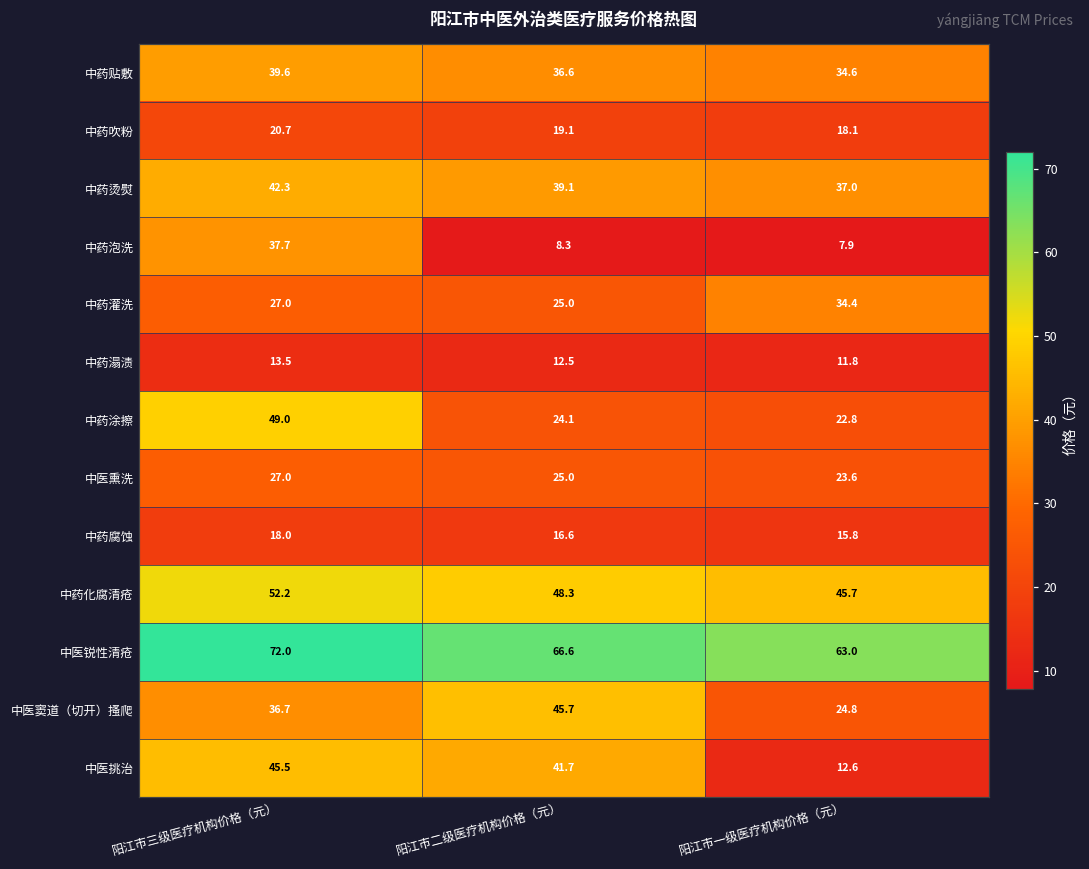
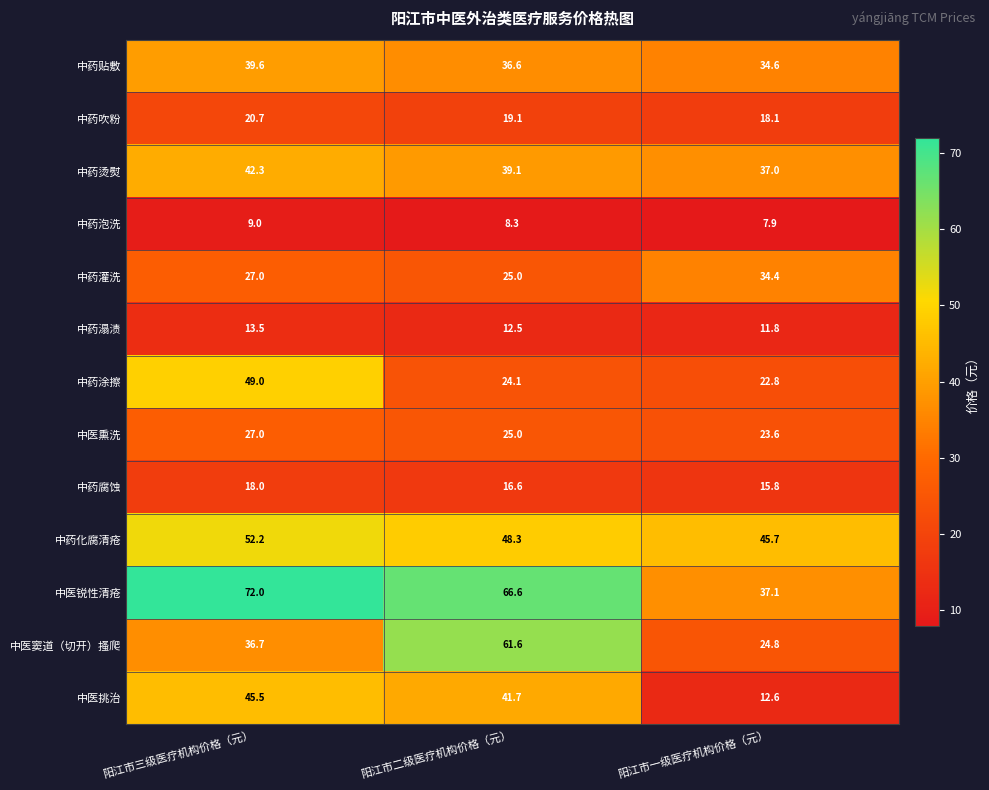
  {
    "中药贴敷": {
      "阳江市三级医疗机构价格（元）": 39.6,
      "阳江市二级医疗机构价格（元）": 36.6,
      "阳江市一级医疗机构价格（元）": 34.6
    },
    "中药吹粉": {
      "阳江市三级医疗机构价格（元）": 20.7,
      "阳江市二级医疗机构价格（元）": 19.1,
      "阳江市一级医疗机构价格（元）": 18.1
    },
    "中药烫熨": {
      "阳江市三级医疗机构价格（元）": 42.3,
      "阳江市二级医疗机构价格（元）": 39.1,
      "阳江市一级医疗机构价格（元）": 37.0
    },
    "中药泡洗": {
-     "阳江市三级医疗机构价格（元）": 37.7,
+     "阳江市三级医疗机构价格（元）": 9.0,
      "阳江市二级医疗机构价格（元）": 8.3,
      "阳江市一级医疗机构价格（元）": 7.9
    },
    "中药灌洗": {
      "阳江市三级医疗机构价格（元）": 27.0,
      "阳江市二级医疗机构价格（元）": 25.0,
      "阳江市一级医疗机构价格（元）": 34.4
    },
    "中药溻渍": {
      "阳江市三级医疗机构价格（元）": 13.5,
      "阳江市二级医疗机构价格（元）": 12.5,
      "阳江市一级医疗机构价格（元）": 11.8
    },
    "中药涂擦": {
      "阳江市三级医疗机构价格（元）": 49.0,
      "阳江市二级医疗机构价格（元）": 24.1,
      "阳江市一级医疗机构价格（元）": 22.8
    },
    "中医熏洗": {
      "阳江市三级医疗机构价格（元）": 27.0,
      "阳江市二级医疗机构价格（元）": 25.0,
      "阳江市一级医疗机构价格（元）": 23.6
    },
    "中药腐蚀": {
      "阳江市三级医疗机构价格（元）": 18.0,
      "阳江市二级医疗机构价格（元）": 16.6,
      "阳江市一级医疗机构价格（元）": 15.8
    },
    "中药化腐清疮": {
      "阳江市三级医疗机构价格（元）": 52.2,
      "阳江市二级医疗机构价格（元）": 48.3,
      "阳江市一级医疗机构价格（元）": 45.7
    },
    "中医锐性清疮": {
      "阳江市三级医疗机构价格（元）": 72.0,
      "阳江市二级医疗机构价格（元）": 66.6,
-     "阳江市一级医疗机构价格（元）": 63.0
+     "阳江市一级医疗机构价格（元）": 37.1
    },
    "中医窦道（切开）搔爬": {
      "阳江市三级医疗机构价格（元）": 36.7,
-     "阳江市二级医疗机构价格（元）": 45.7,
+     "阳江市二级医疗机构价格（元）": 61.6,
      "阳江市一级医疗机构价格（元）": 24.8
    },
    "中医挑治": {
      "阳江市三级医疗机构价格（元）": 45.5,
      "阳江市二级医疗机构价格（元）": 41.7,
      "阳江市一级医疗机构价格（元）": 12.6
    }
  }
